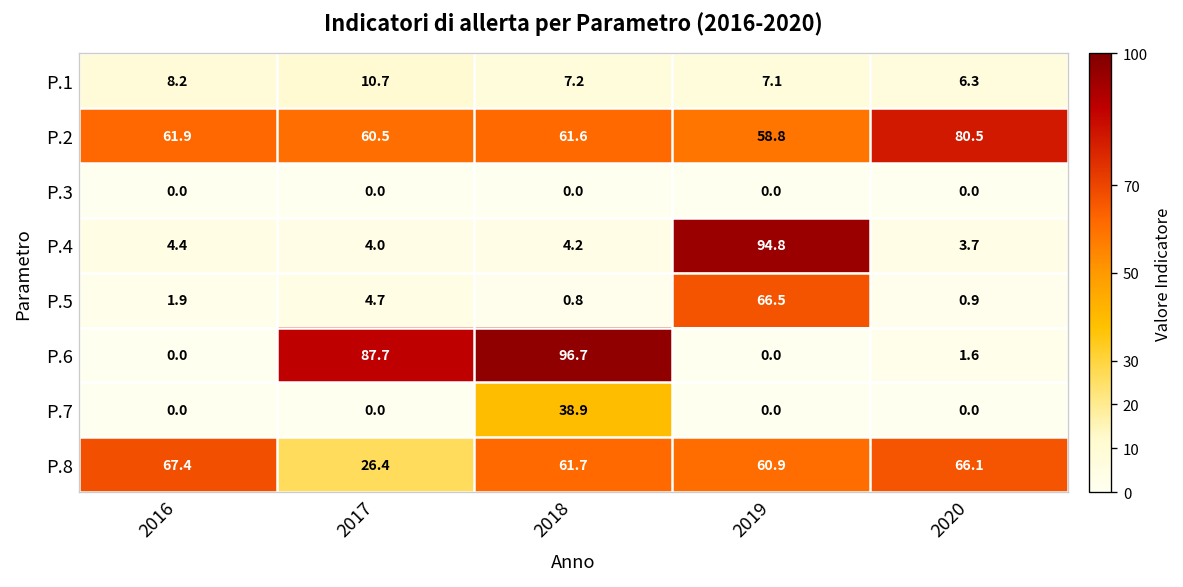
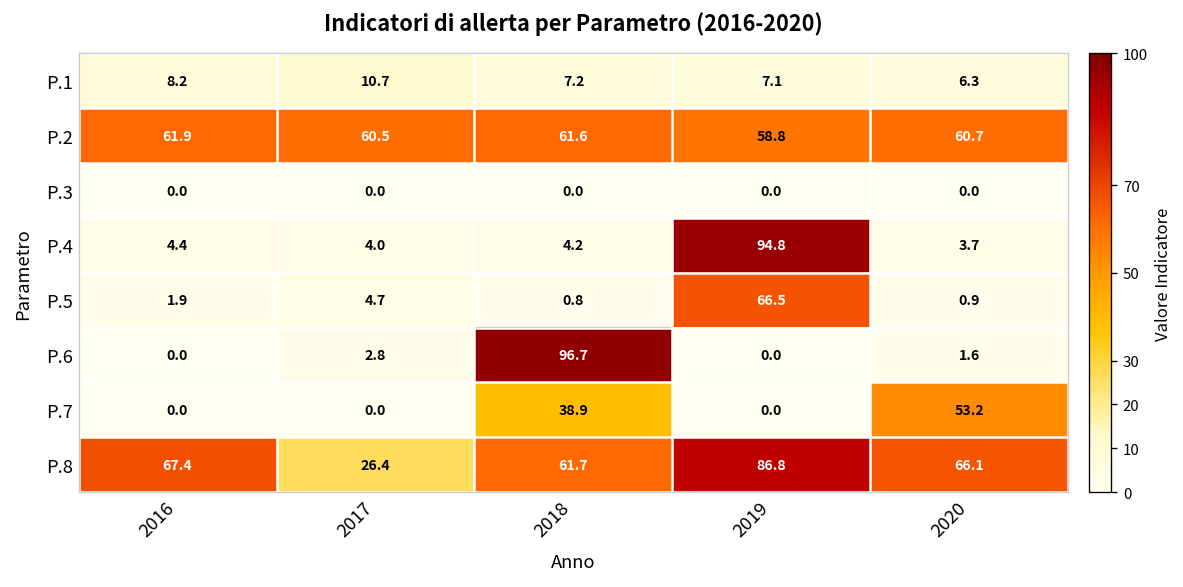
  {
    "P.1": {
      "2016": 8.2,
      "2017": 10.7,
      "2018": 7.2,
      "2019": 7.1,
      "2020": 6.3
    },
    "P.2": {
      "2016": 61.9,
      "2017": 60.5,
      "2018": 61.6,
      "2019": 58.8,
-     "2020": 80.5
+     "2020": 60.7
    },
    "P.3": {
      "2016": 0.0,
      "2017": 0.0,
      "2018": 0.0,
      "2019": 0.0,
      "2020": 0.0
    },
    "P.4": {
      "2016": 4.4,
      "2017": 4.0,
      "2018": 4.2,
      "2019": 94.8,
      "2020": 3.7
    },
    "P.5": {
      "2016": 1.9,
      "2017": 4.7,
      "2018": 0.8,
      "2019": 66.5,
      "2020": 0.9
    },
    "P.6": {
      "2016": 0.0,
-     "2017": 87.7,
+     "2017": 2.8,
      "2018": 96.7,
      "2019": 0.0,
      "2020": 1.6
    },
    "P.7": {
      "2016": 0.0,
      "2017": 0.0,
      "2018": 38.9,
      "2019": 0.0,
-     "2020": 0.0
+     "2020": 53.2
    },
    "P.8": {
      "2016": 67.4,
      "2017": 26.4,
      "2018": 61.7,
-     "2019": 60.9,
+     "2019": 86.8,
      "2020": 66.1
    }
  }
